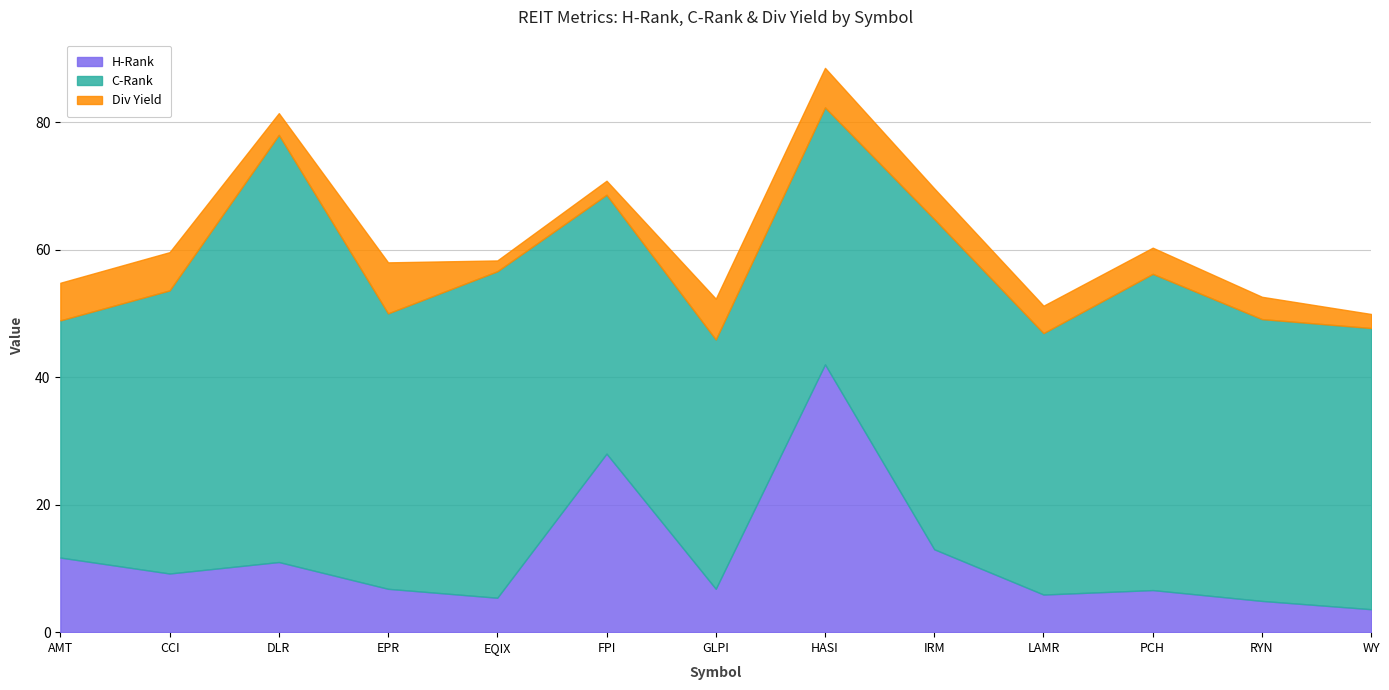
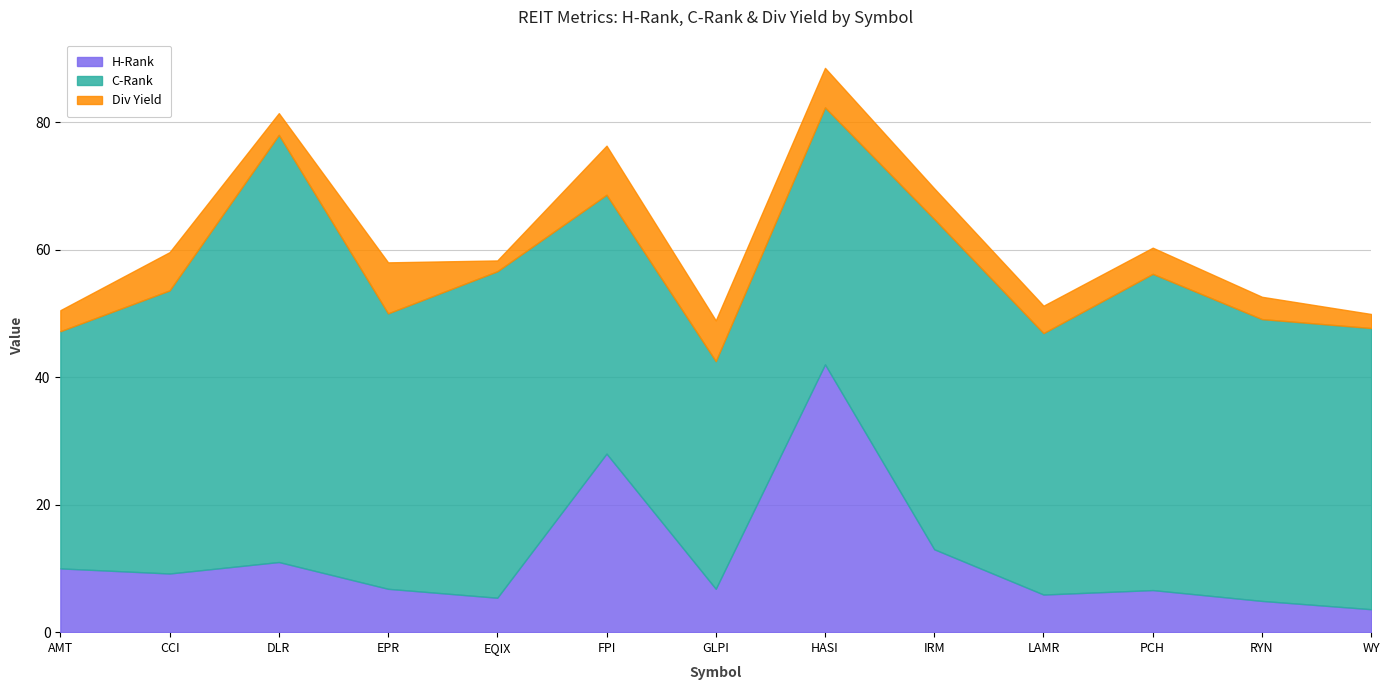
  {
    "H-Rank": {
-     "AMT": 12,
+     "AMT": 10,
      "CCI": 9,
      "DLR": 11,
      "EPR": 7,
      "EQIX": 5,
      "FPI": 28,
      "GLPI": 7,
      "HASI": 42,
      "IRM": 13,
      "LAMR": 6,
      "PCH": 7,
      "RYN": 5,
      "WY": 4
    },
    "C-Rank": {
      "AMT": 37,
      "CCI": 44,
      "DLR": 67,
      "EPR": 43,
      "EQIX": 51,
      "FPI": 41,
-     "GLPI": 39,
+     "GLPI": 36,
      "HASI": 40,
      "IRM": 52,
      "LAMR": 41,
      "PCH": 50,
      "RYN": 44,
      "WY": 44
    },
    "Div Yield": {
-     "AMT": 6,
+     "AMT": 3,
      "CCI": 6,
      "DLR": 3,
      "EPR": 8,
      "EQIX": 2,
-     "FPI": 2,
+     "FPI": 8,
      "GLPI": 6,
      "HASI": 6,
      "IRM": 5,
      "LAMR": 4,
      "PCH": 4,
      "RYN": 4,
      "WY": 2
    }
  }
